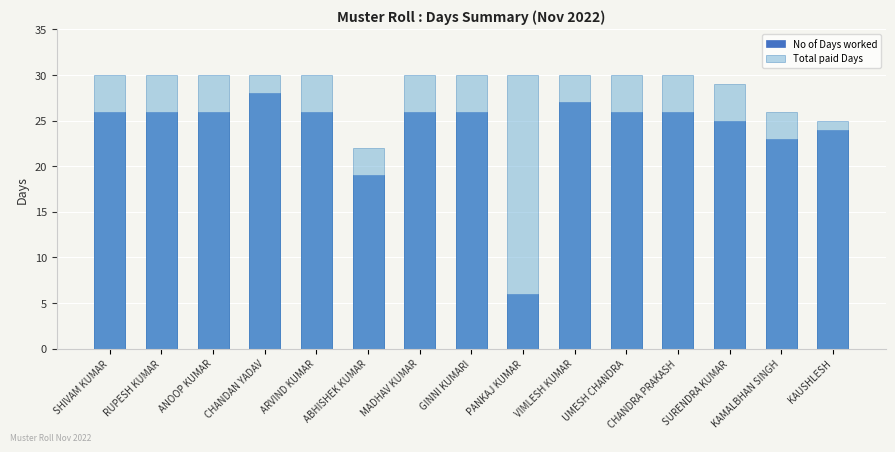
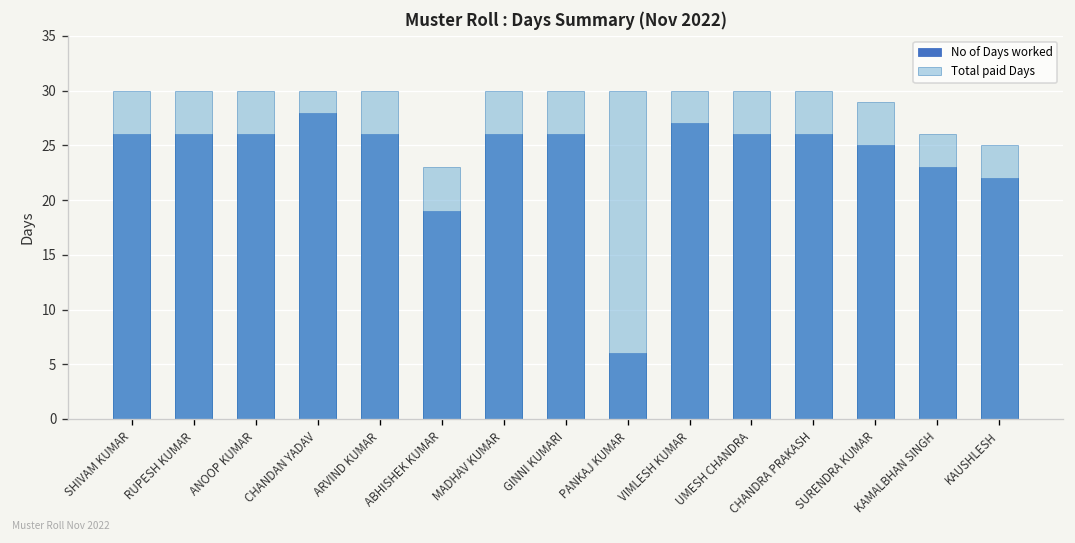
  {
    "No of Days worked": {
-     "KAUSHLESH": 24
+     "KAUSHLESH": 22
    },
    "Total paid Days": {
      "SHIVAM KUMAR": 30,
      "RUPESH KUMAR": 30,
      "ANOOP KUMAR": 30,
      "CHANDAN YADAV": 30,
      "ARVIND KUMAR": 30,
-     "ABHISHEK KUMAR": 22,
+     "ABHISHEK KUMAR": 23,
      "MADHAV KUMAR": 30,
      "GINNI KUMARI": 30,
      "PANKAJ KUMAR": 30,
      "VIMLESH KUMAR": 30,
      "UMESH CHANDRA": 30,
      "CHANDRA PRAKASH": 30,
      "SURENDRA KUMAR": 29,
      "KAMALBHAN SINGH": 26,
      "KAUSHLESH": 25
    }
  }
